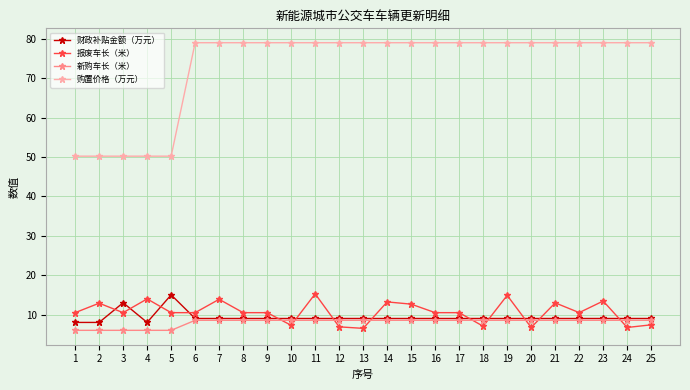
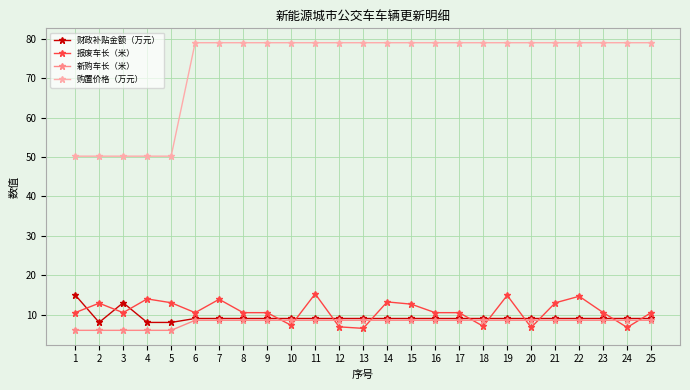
  {
    "财政补贴金额（万元）": {
-     "1": 8,
+     "1": 15,
      "2": 8,
      "3": 13,
      "4": 8,
-     "5": 15
+     "5": 8
    },
    "报废车长（米）": {
      "1": 10,
      "2": 13,
      "3": 10,
      "4": 14,
-     "5": 10,
+     "5": 13,
      "6": 10,
      "7": 14,
      "8": 10,
      "9": 10,
      "10": 7,
      "11": 15,
      "12": 7,
      "13": 6,
      "14": 13,
      "15": 13,
      "16": 10,
      "17": 10,
      "18": 7,
      "19": 15,
      "20": 7,
      "21": 13,
-     "22": 10,
-     "23": 13,
+     "22": 15,
+     "23": 10,
      "24": 7,
-     "25": 7
+     "25": 10
    }
  }
